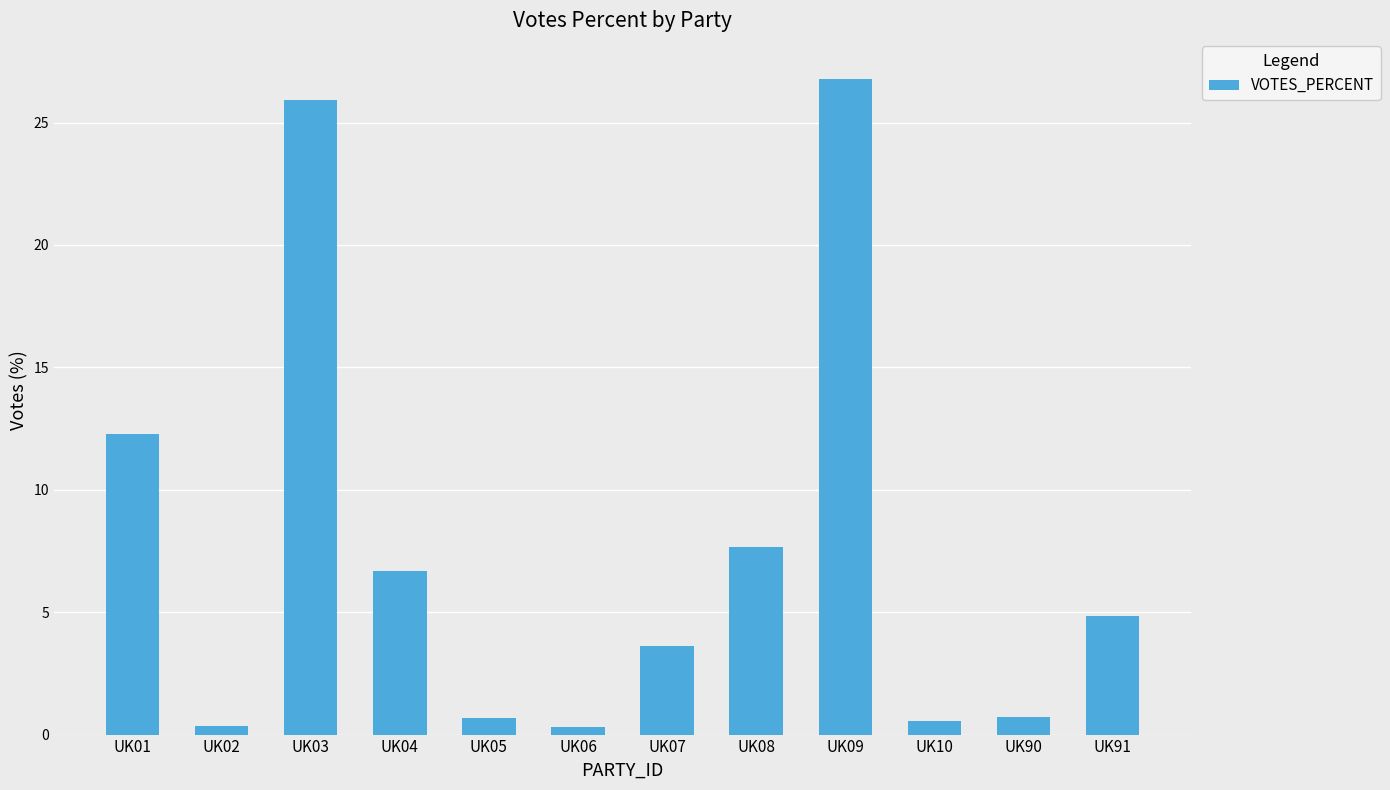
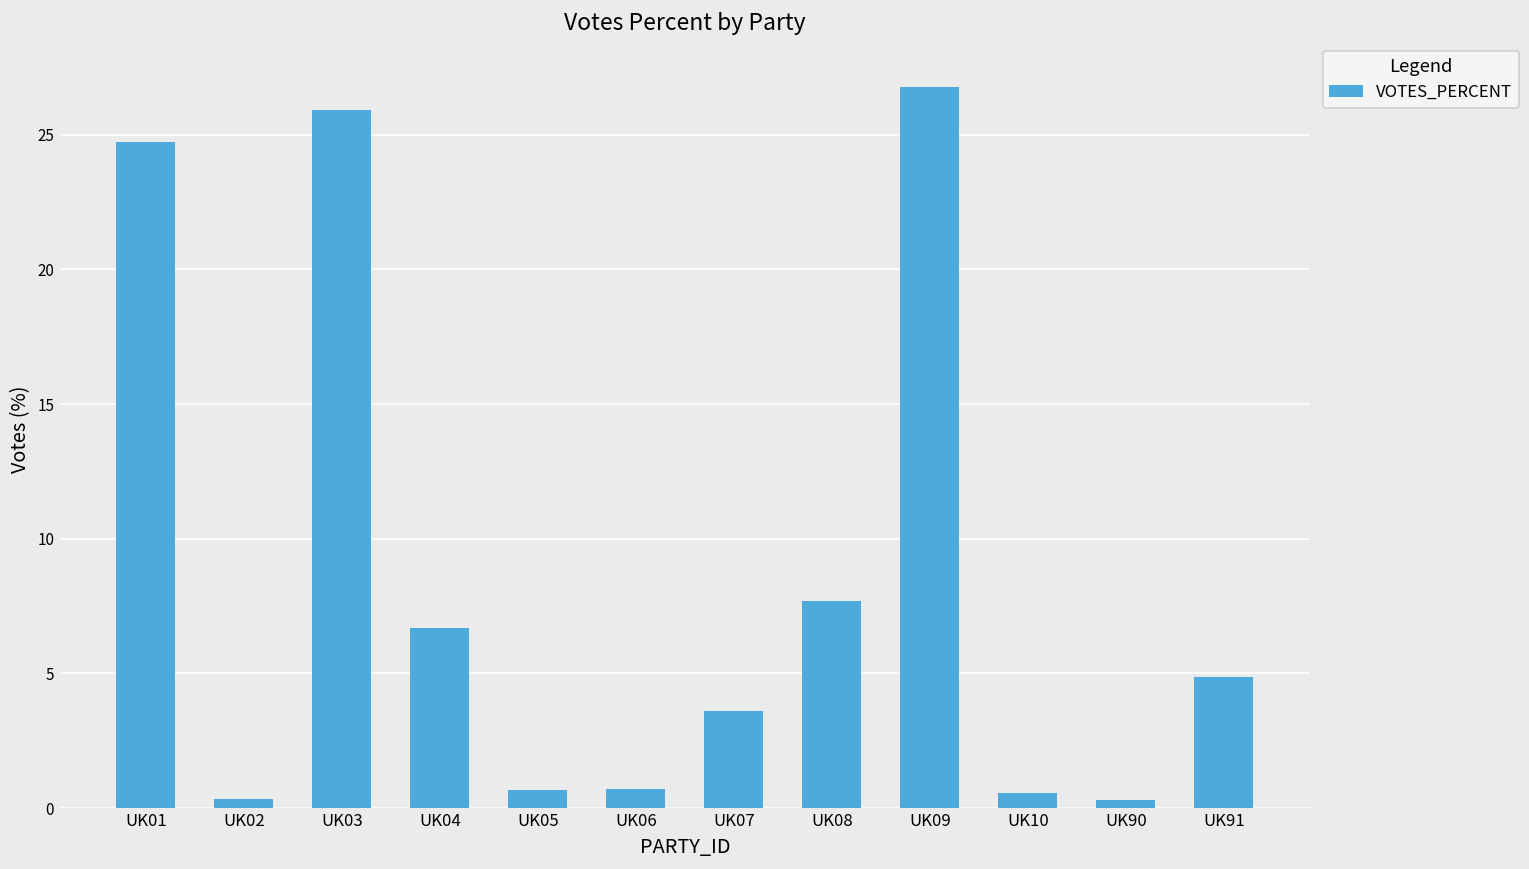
  {
-   "UK01": 12.3,
+   "UK01": 24.7,
    "UK02": 0.4,
    "UK03": 25.9,
    "UK04": 6.7,
    "UK05": 0.7,
-   "UK06": 0.3,
+   "UK06": 0.7,
    "UK07": 3.6,
    "UK08": 7.7,
    "UK09": 26.8,
    "UK10": 0.5,
-   "UK90": 0.7,
+   "UK90": 0.3,
    "UK91": 4.9
  }
